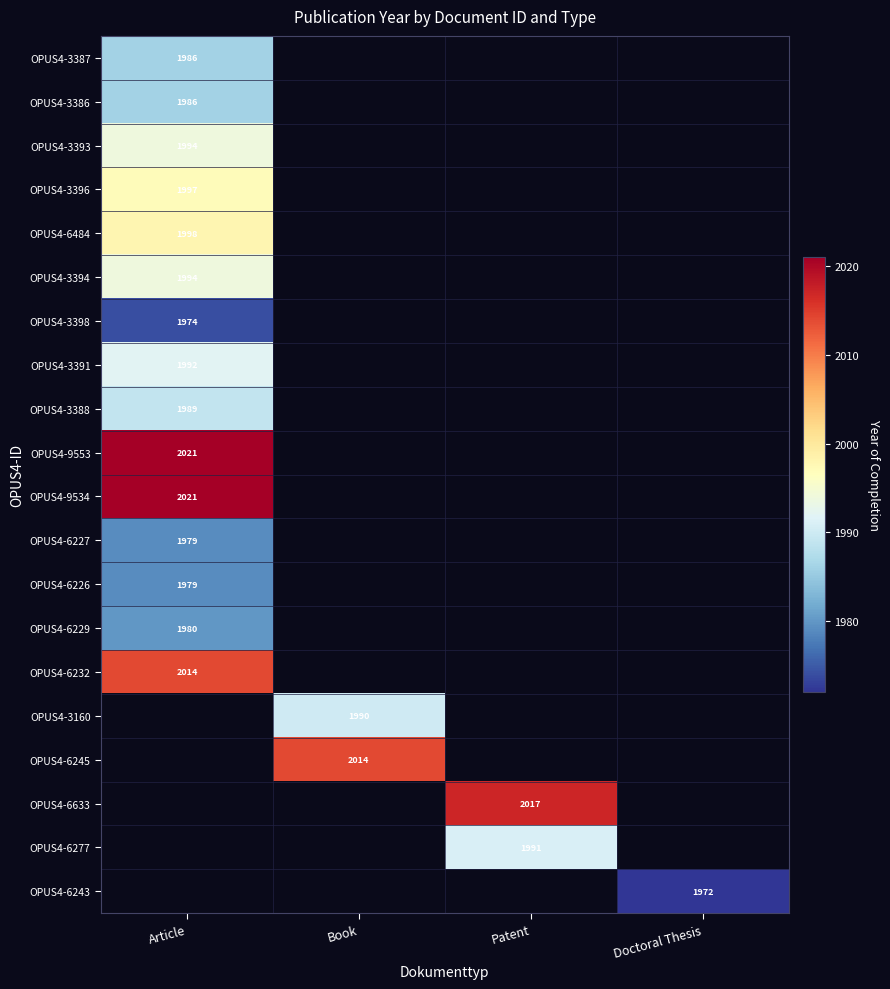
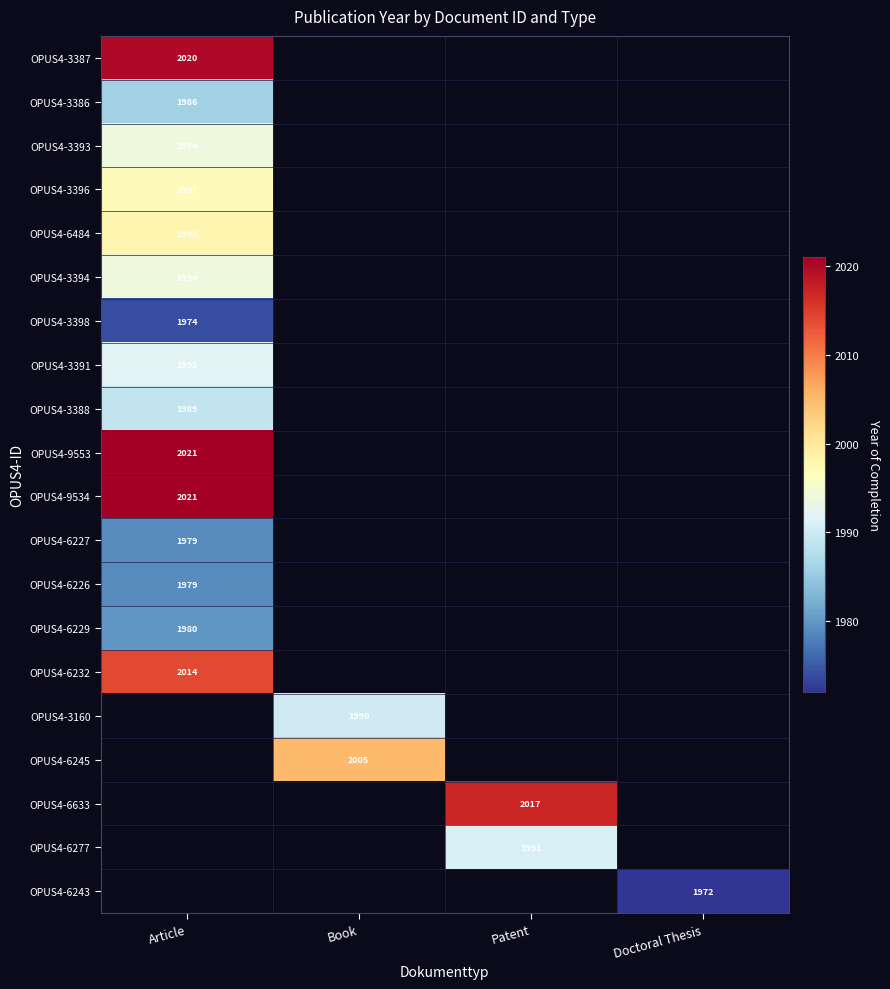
  {
    "OPUS4-3387": {
-     "Article": 1986
+     "Article": 2020
    },
    "OPUS4-3386": {
      "Article": 1986
    },
    "OPUS4-3396": {
      "Article": 1997
    },
    "OPUS4-6484": {
      "Article": 1998
    },
    "OPUS4-3398": {
      "Article": 1974
    },
    "OPUS4-3388": {
      "Article": 1989
    },
    "OPUS4-9553": {
      "Article": 2021
    },
    "OPUS4-9534": {
      "Article": 2021
    },
    "OPUS4-6227": {
      "Article": 1979
    },
    "OPUS4-6226": {
      "Article": 1979
    },
    "OPUS4-6229": {
      "Article": 1980
    },
    "OPUS4-6232": {
      "Article": 2014
    },
    "OPUS4-3160": {
      "Book": 1990
    },
    "OPUS4-6245": {
-     "Book": 2014
+     "Book": 2005
    },
    "OPUS4-6633": {
      "Patent": 2017
    },
    "OPUS4-6243": {
      "Doctoral Thesis": 1972
    }
  }
